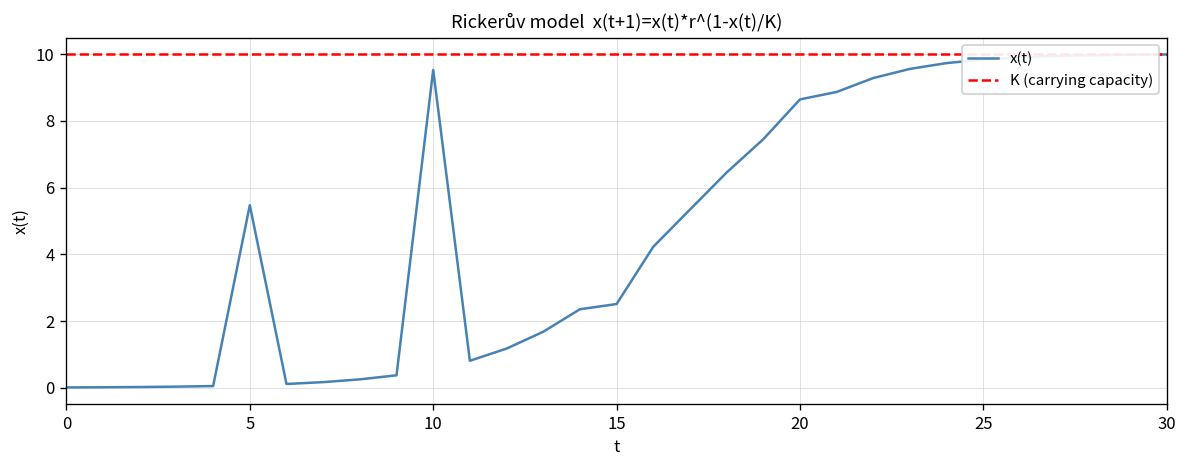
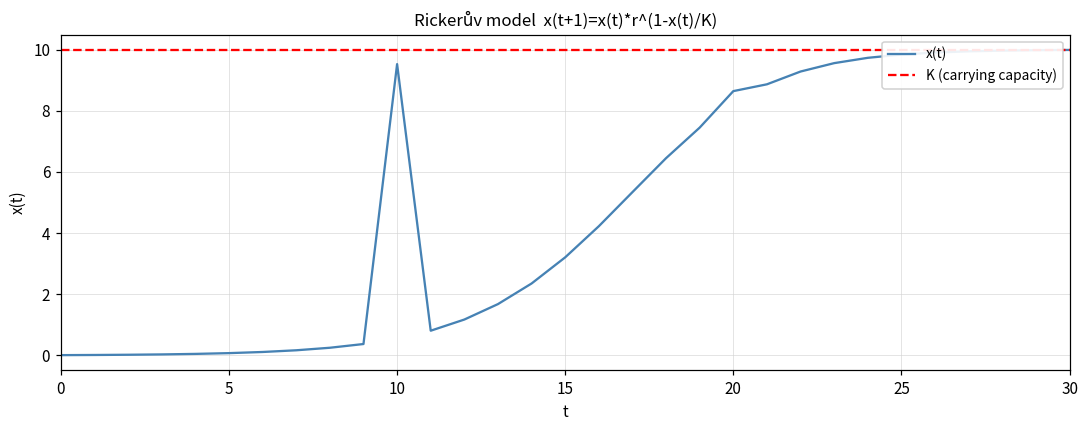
  {
    "0": 0.0,
-   "5": 5.5,
+   "5": 0.1,
    "10": 9.5,
-   "15": 2.5,
+   "15": 3.2,
    "20": 8.6,
    "30": 10.0
  }
